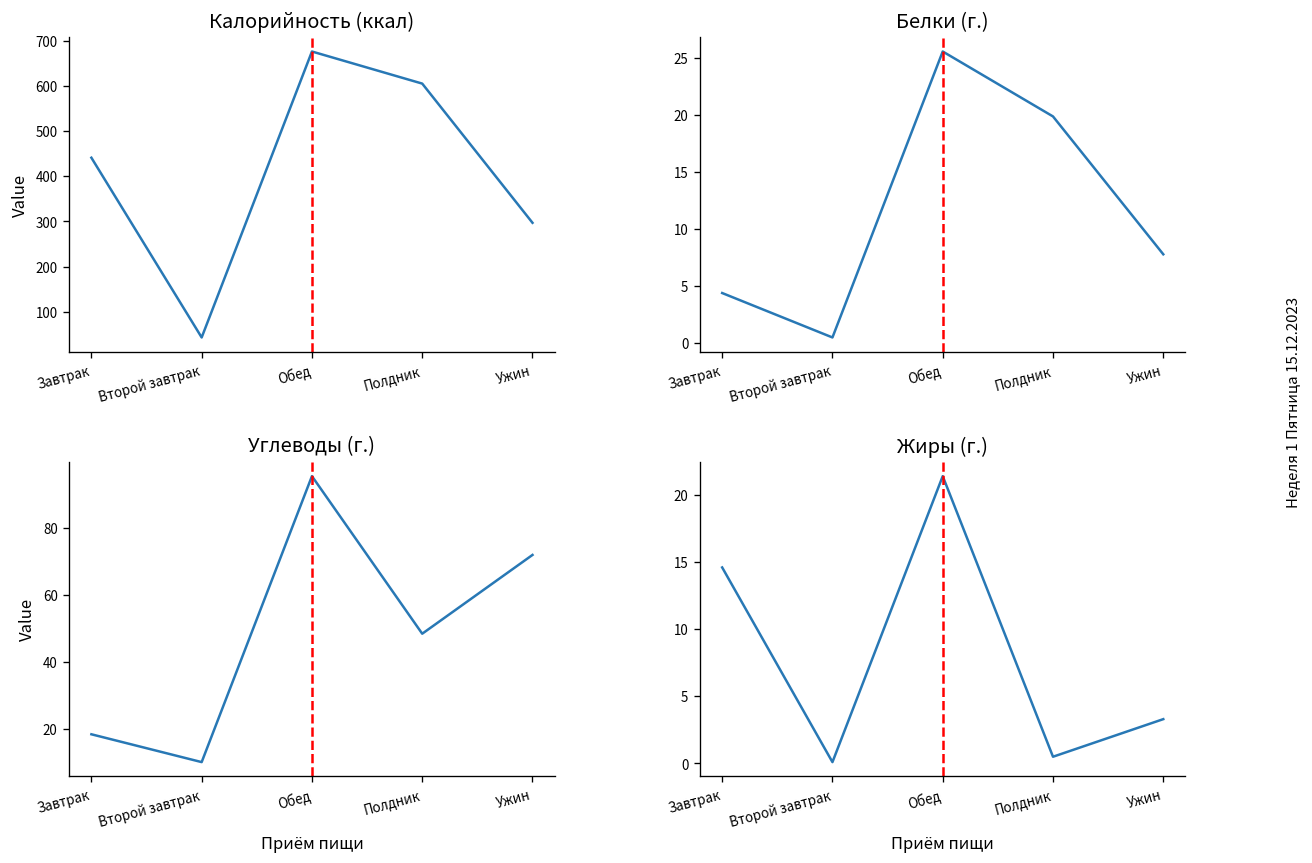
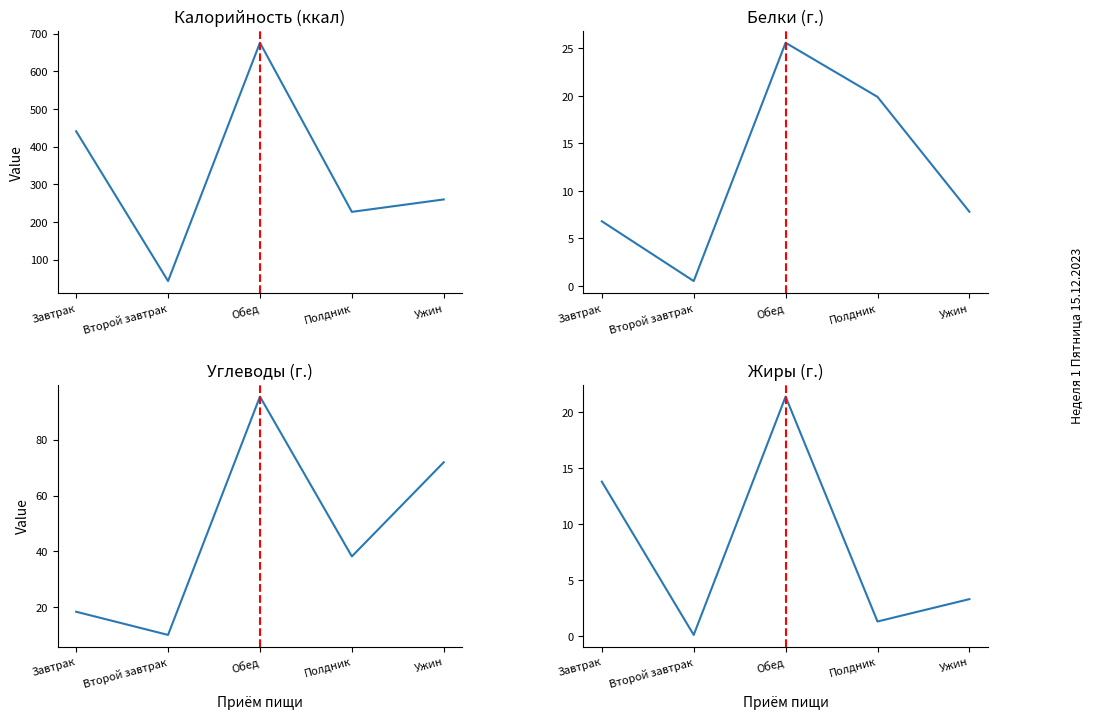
  {
    "Калорийность (ккал)": {
      "Завтрак": 440,
      "Второй завтрак": 40,
      "Обед": 680,
-     "Полдник": 610,
-     "Ужин": 300
+     "Полдник": 230,
+     "Ужин": 260
    },
    "Белки (г.)": {
-     "Завтрак": 4,
+     "Завтрак": 7,
      "Второй завтрак": 1,
      "Обед": 26,
      "Полдник": 20,
      "Ужин": 8
    },
    "Углеводы (г.)": {
      "Завтрак": 18,
      "Второй завтрак": 10,
      "Обед": 95,
-     "Полдник": 48,
+     "Полдник": 38,
      "Ужин": 72
    },
    "Жиры (г.)": {
-     "Завтрак": 14.6,
+     "Завтрак": 13.8,
      "Второй завтрак": 0.1,
      "Обед": 21.4,
-     "Полдник": 0.5,
+     "Полдник": 1.3,
      "Ужин": 3.3
    }
  }
